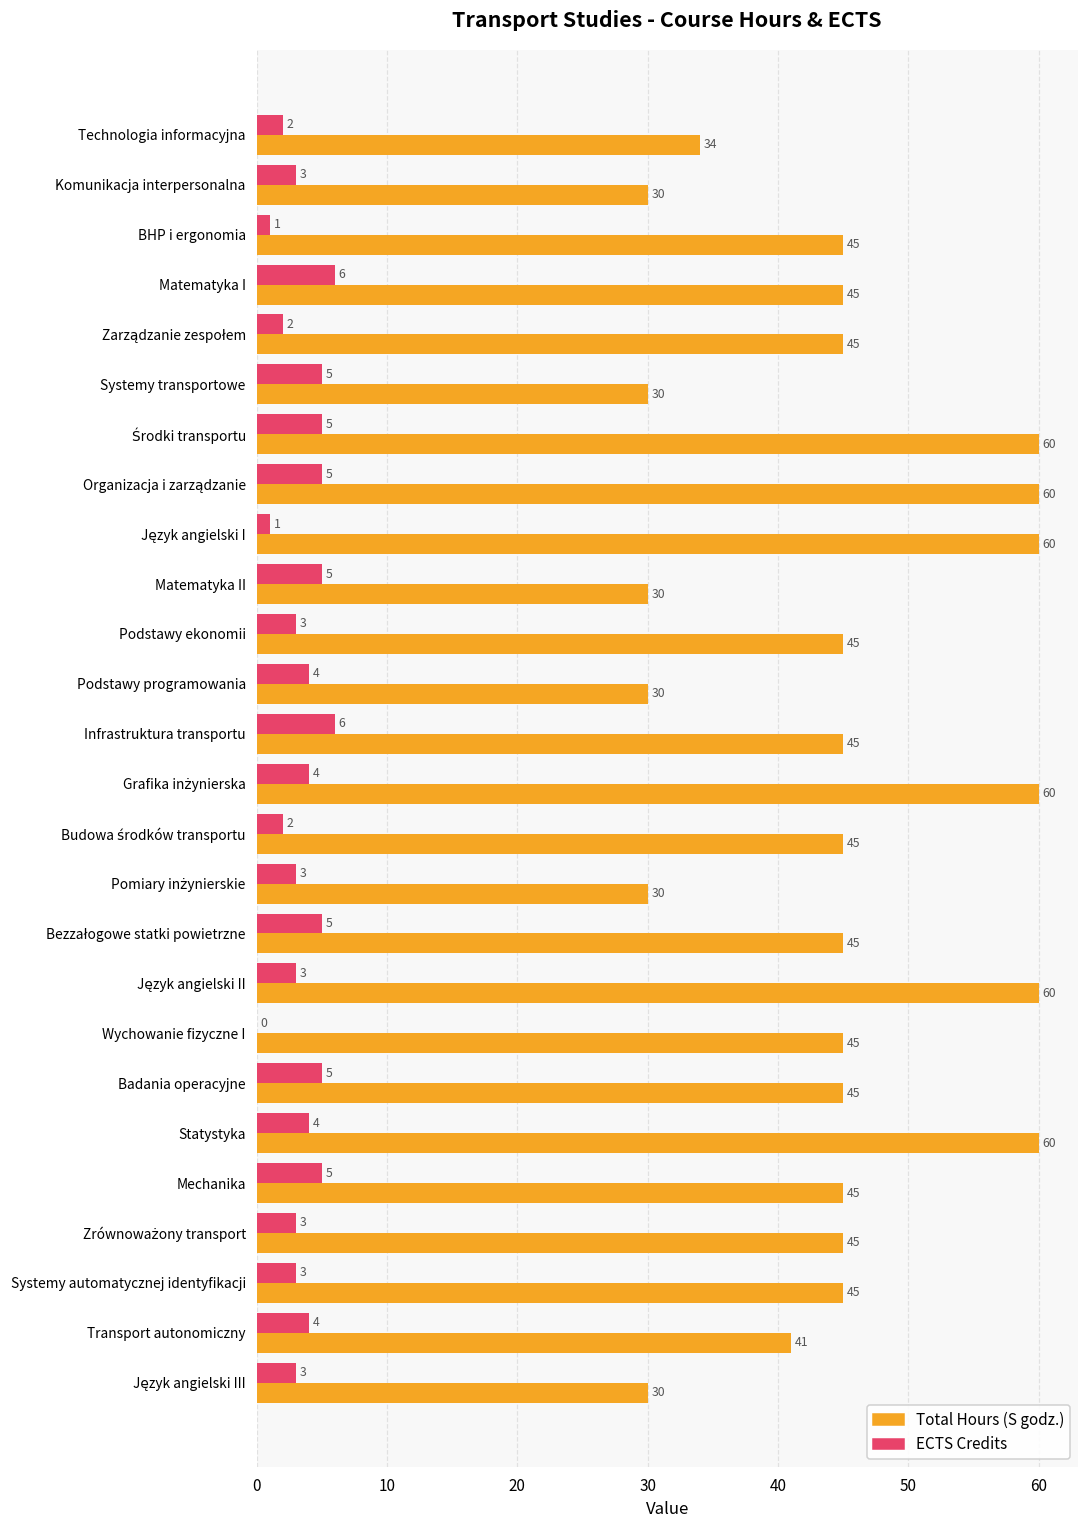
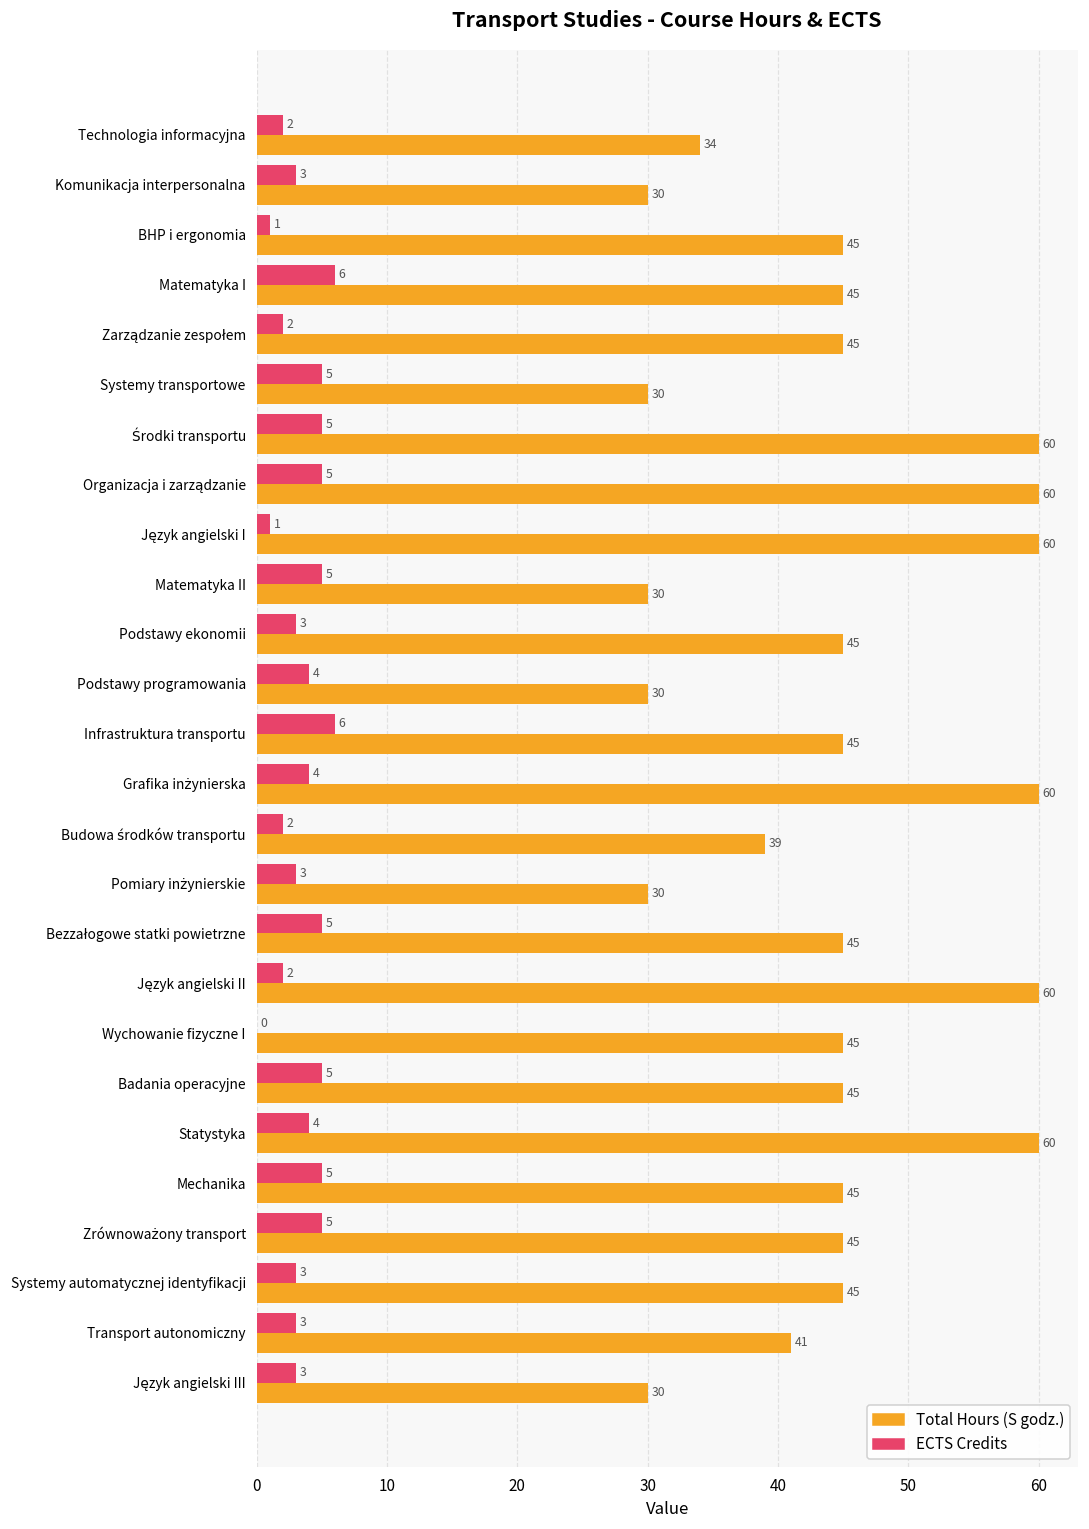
  {
    "Total Hours (S godz.)": {
      "Technologia informacyjna": 34,
      "Komunikacja interpersonalna": 30,
      "BHP i ergonomia": 45,
      "Matematyka I": 45,
      "Zarządzanie zespołem": 45,
      "Systemy transportowe": 30,
      "Środki transportu": 60,
      "Organizacja i zarządzanie": 60,
      "Język angielski I": 60,
      "Matematyka II": 30,
      "Podstawy ekonomii": 45,
      "Podstawy programowania": 30,
      "Infrastruktura transportu": 45,
      "Grafika inżynierska": 60,
-     "Budowa środków transportu": 45,
+     "Budowa środków transportu": 39,
      "Pomiary inżynierskie": 30,
      "Bezzałogowe statki powietrzne": 45,
      "Język angielski II": 60,
      "Wychowanie fizyczne I": 45,
      "Badania operacyjne": 45,
      "Statystyka": 60,
      "Mechanika": 45,
      "Zrównoważony transport": 45,
      "Systemy automatycznej identyfikacji": 45,
      "Transport autonomiczny": 41,
      "Język angielski III": 30
    },
    "ECTS Credits": {
      "Technologia informacyjna": 2,
      "Komunikacja interpersonalna": 3,
      "BHP i ergonomia": 1,
      "Matematyka I": 6,
      "Zarządzanie zespołem": 2,
      "Systemy transportowe": 5,
      "Środki transportu": 5,
      "Organizacja i zarządzanie": 5,
      "Język angielski I": 1,
      "Matematyka II": 5,
      "Podstawy ekonomii": 3,
      "Podstawy programowania": 4,
      "Infrastruktura transportu": 6,
      "Grafika inżynierska": 4,
      "Budowa środków transportu": 2,
      "Pomiary inżynierskie": 3,
      "Bezzałogowe statki powietrzne": 5,
-     "Język angielski II": 3,
+     "Język angielski II": 2,
      "Wychowanie fizyczne I": 0,
      "Badania operacyjne": 5,
      "Statystyka": 4,
      "Mechanika": 5,
-     "Zrównoważony transport": 3,
+     "Zrównoważony transport": 5,
      "Systemy automatycznej identyfikacji": 3,
-     "Transport autonomiczny": 4,
+     "Transport autonomiczny": 3,
      "Język angielski III": 3
    }
  }
